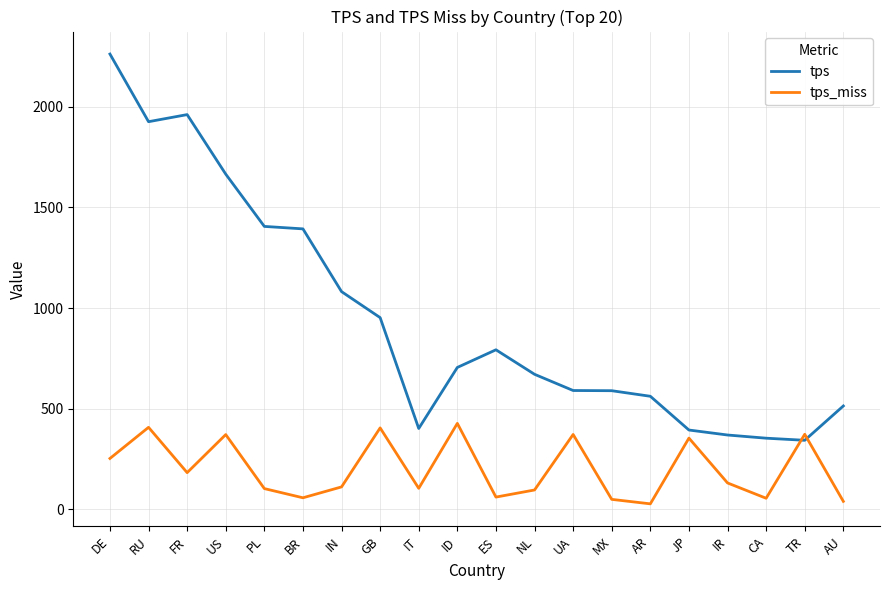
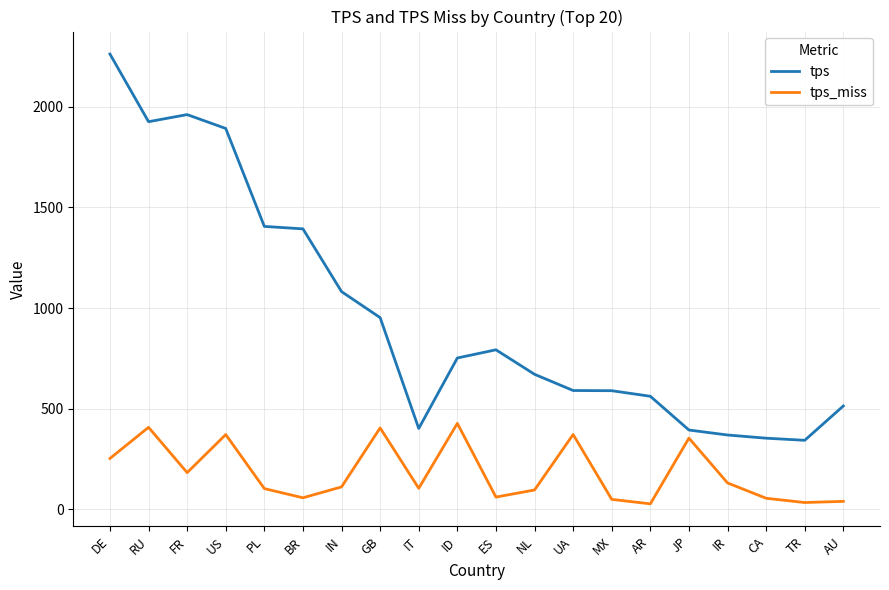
  {
    "tps": {
      "DE": 2260,
      "RU": 1930,
      "FR": 1960,
-     "US": 1670,
+     "US": 1890,
      "PL": 1410,
      "BR": 1390,
      "IN": 1080,
      "GB": 950,
      "IT": 400,
-     "ID": 700,
+     "ID": 750,
      "ES": 790,
      "NL": 670,
      "UA": 590,
      "MX": 590,
      "AR": 560,
      "JP": 390,
      "IR": 370,
      "CA": 350,
      "TR": 340,
      "AU": 510
    },
    "tps_miss": {
      "DE": 250,
      "RU": 410,
      "FR": 180,
      "US": 370,
      "PL": 100,
      "BR": 60,
      "IN": 110,
      "GB": 400,
      "IT": 100,
      "ID": 430,
      "ES": 60,
      "NL": 100,
      "UA": 370,
      "MX": 50,
      "AR": 30,
      "JP": 350,
      "IR": 130,
      "CA": 50,
-     "TR": 370,
+     "TR": 30,
      "AU": 40
    }
  }
